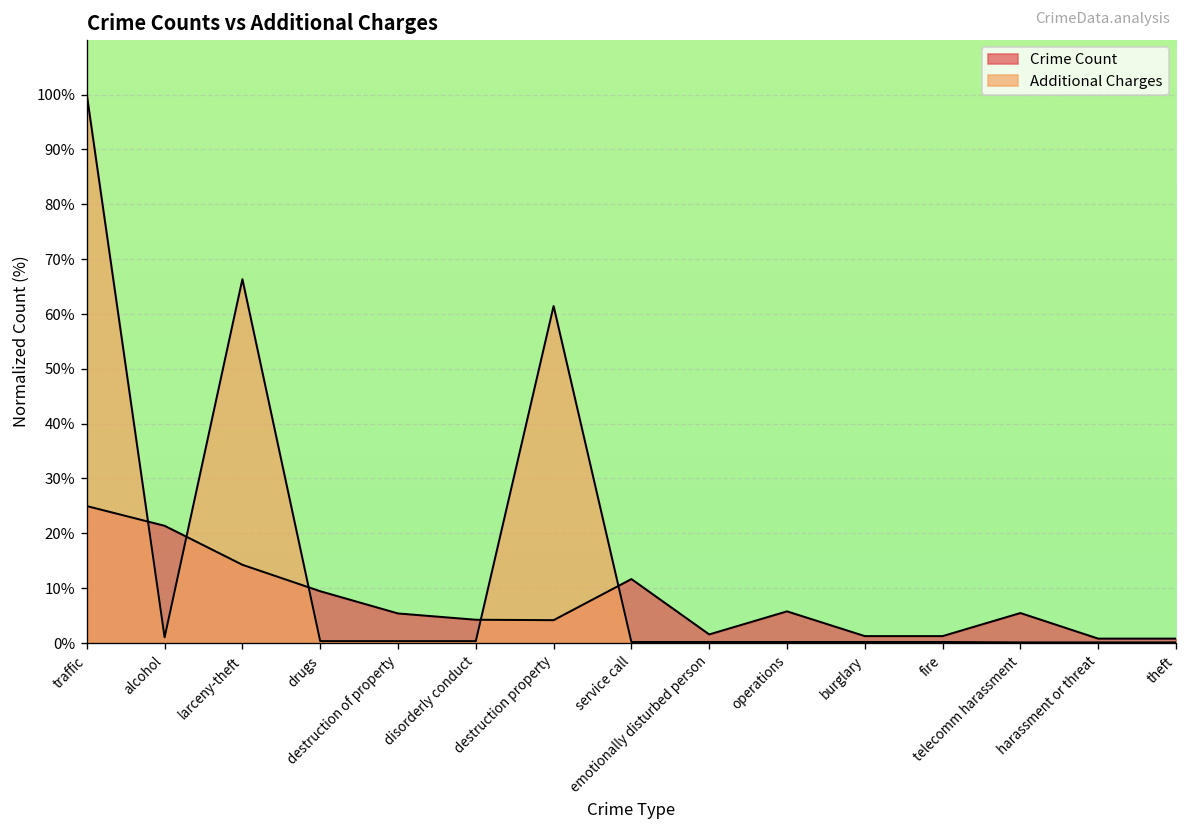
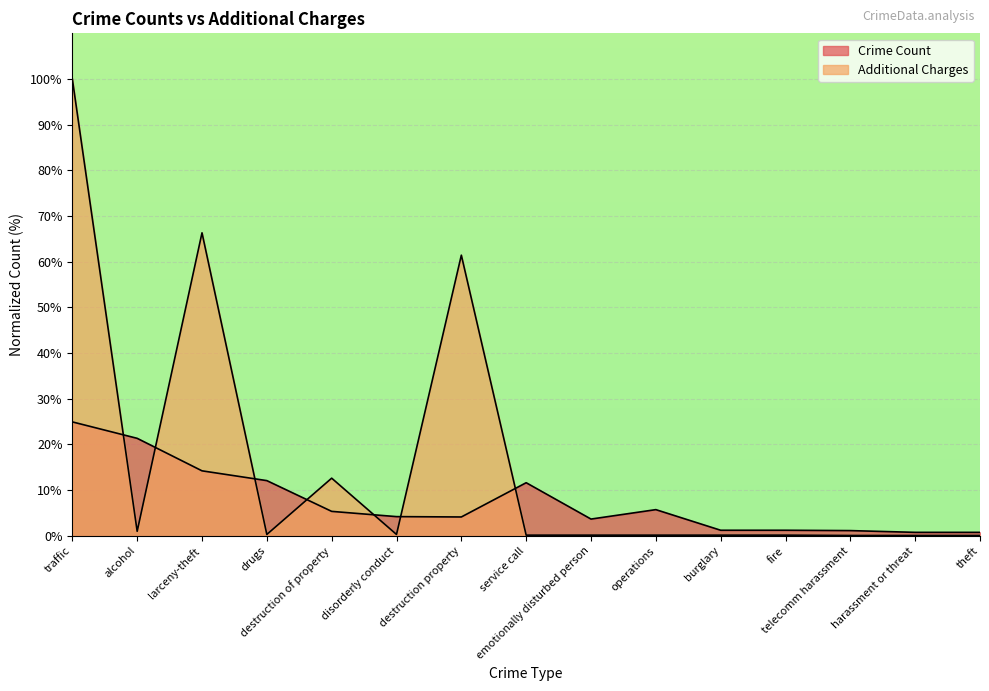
  {
    "Crime Count": {
      "traffic": "25%",
      "alcohol": "21%",
      "larceny-theft": "14%",
-     "drugs": "9%",
+     "drugs": "12%",
      "destruction of property": "5%",
      "disorderly conduct": "4%",
      "destruction property": "4%",
      "service call": "12%",
-     "emotionally disturbed person": "2%",
+     "emotionally disturbed person": "4%",
      "operations": "6%",
      "burglary": "1%",
      "fire": "1%",
-     "telecomm harassment": "5%",
+     "telecomm harassment": "1%",
      "harassment or threat": "1%",
      "theft": "1%"
    },
    "Additional Charges": {
      "traffic": "100%",
      "alcohol": "1%",
      "larceny-theft": "66%",
      "drugs": "0%",
-     "destruction of property": "0%",
+     "destruction of property": "13%",
      "disorderly conduct": "0%",
      "destruction property": "61%",
      "service call": "0%",
      "emotionally disturbed person": "0%",
      "operations": "0%",
      "burglary": "0%",
      "fire": "0%",
      "telecomm harassment": "0%",
      "harassment or threat": "0%",
      "theft": "0%"
    }
  }
